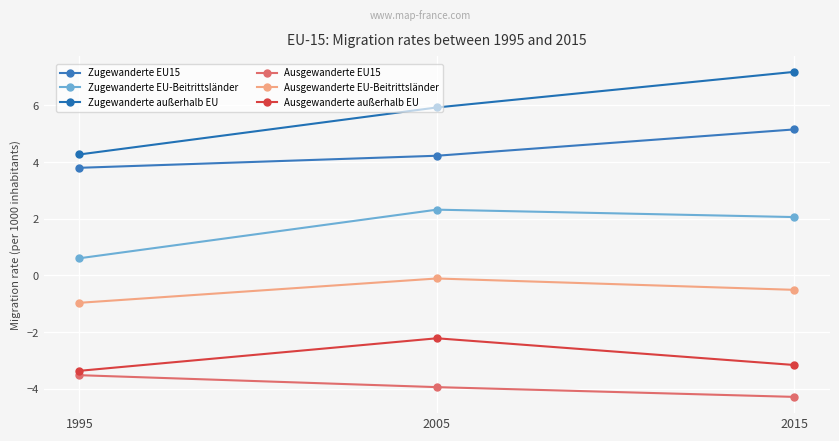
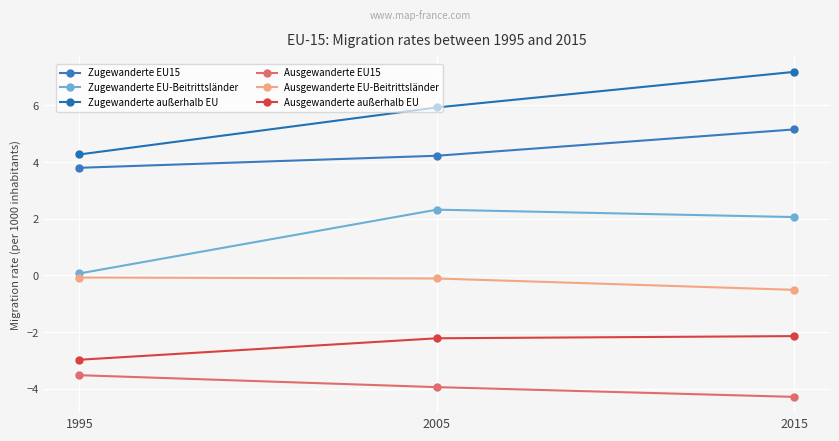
  {
    "Zugewanderte EU-Beitrittsländer": {
-     "1995": 0.6,
+     "1995": 0.1,
      "2005": 2.3,
      "2015": 2.1
    },
    "Ausgewanderte EU15": {
      "1995": -3.5,
      "2005": -3.9,
      "2015": -4.3
    },
    "Ausgewanderte EU-Beitrittsländer": {
-     "1995": -1.0,
+     "1995": -0.1,
      "2005": -0.1,
      "2015": -0.5
    },
    "Ausgewanderte außerhalb EU": {
-     "1995": -3.4,
+     "1995": -3.0,
      "2005": -2.2,
-     "2015": -3.2
+     "2015": -2.1
    }
  }
